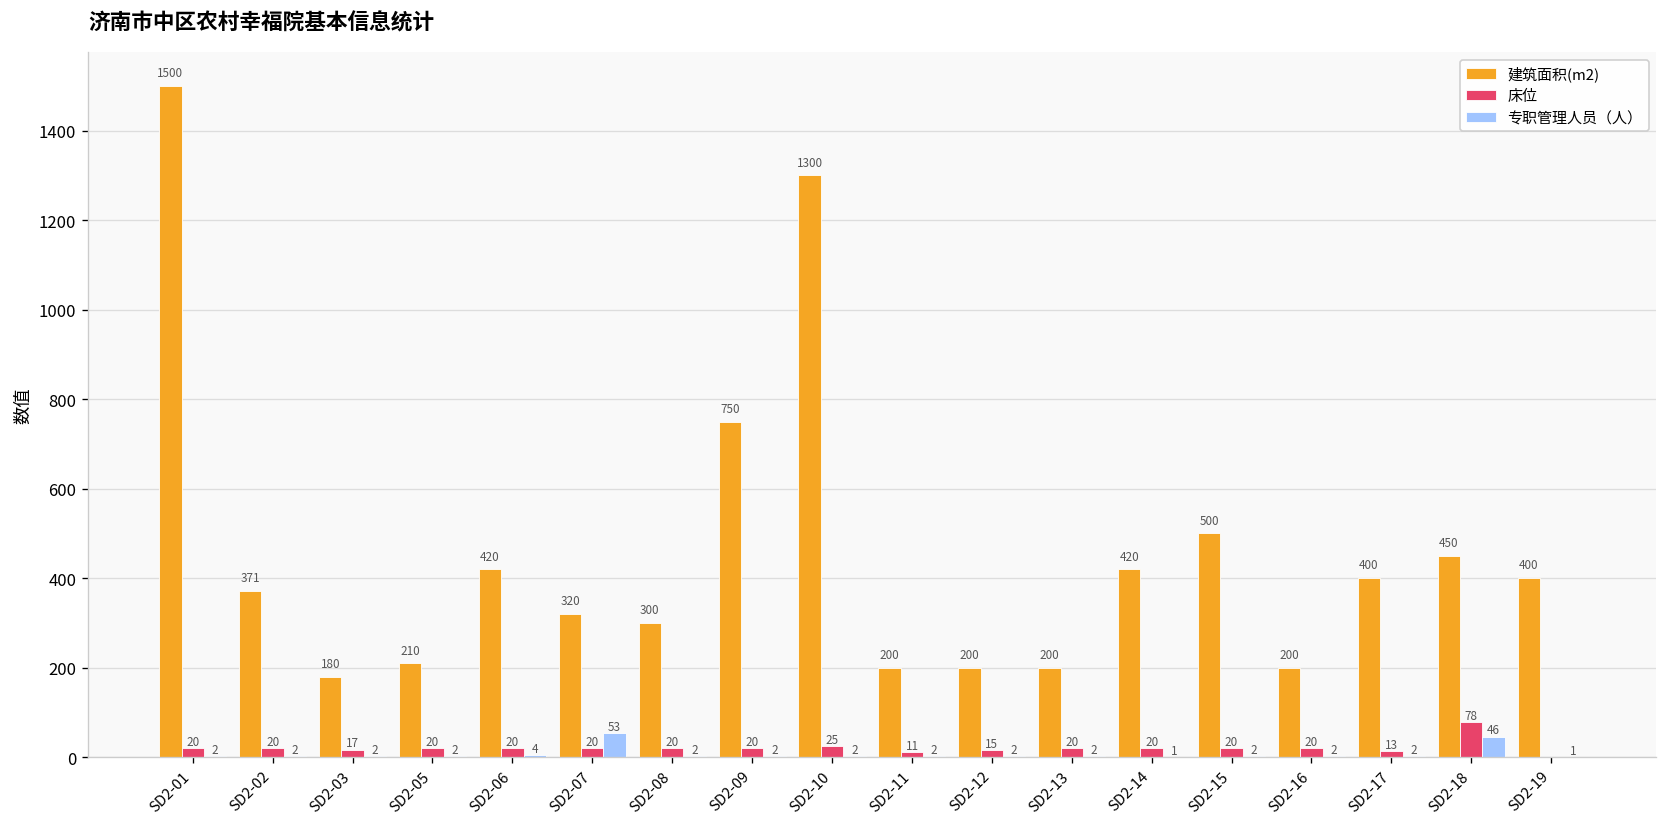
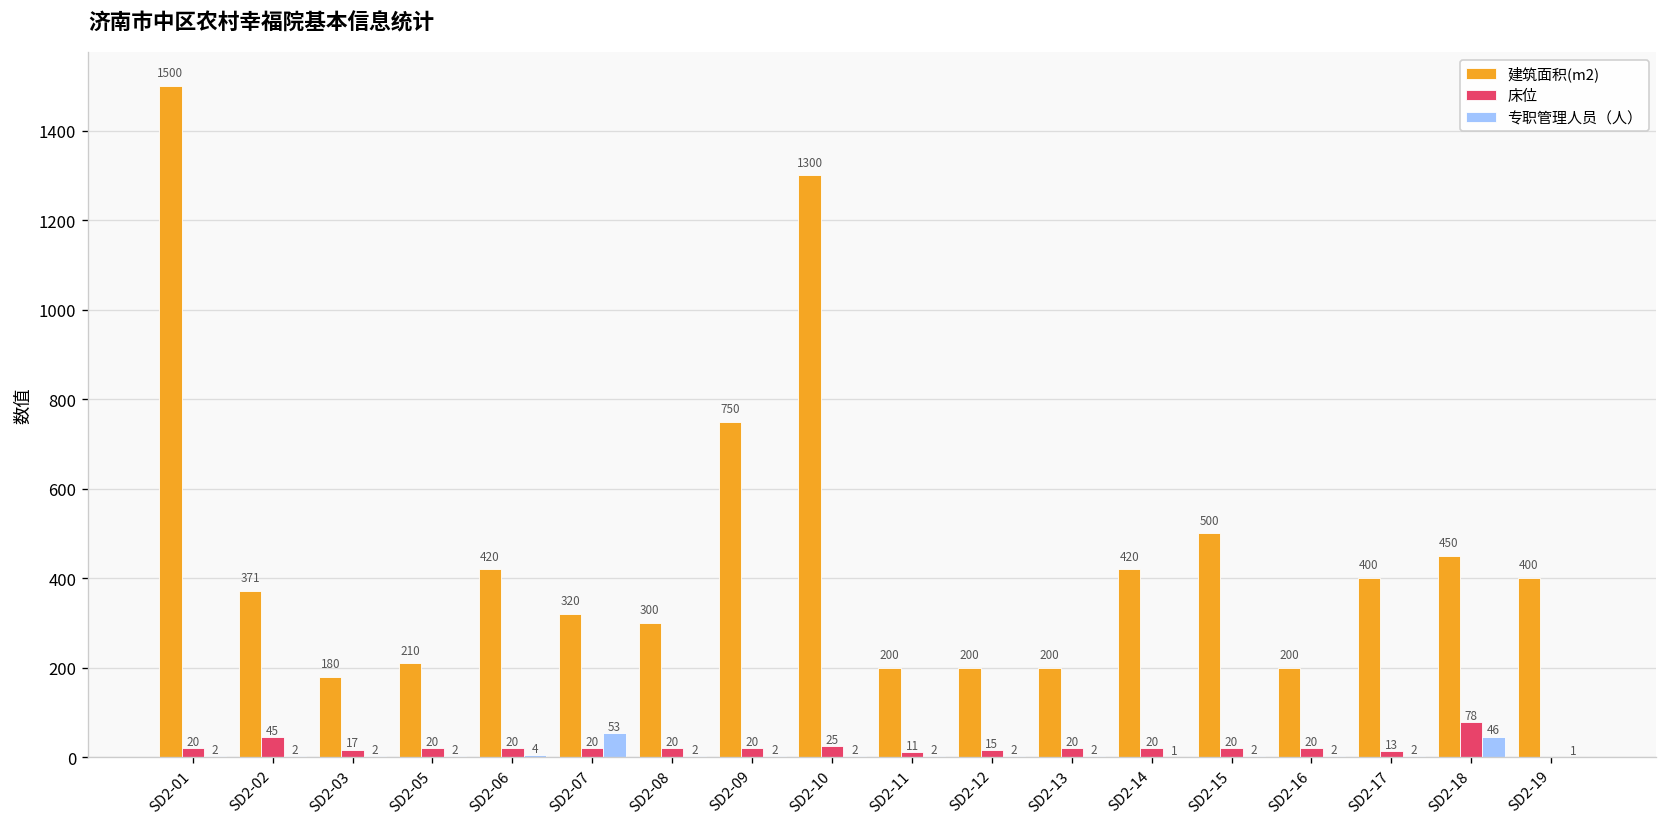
  {
    "建筑面积(m2)": {
      "SD2-01": 1500,
      "SD2-02": 371,
      "SD2-03": 180,
      "SD2-05": 210,
      "SD2-06": 420,
      "SD2-07": 320,
      "SD2-08": 300,
      "SD2-09": 750,
      "SD2-10": 1300,
      "SD2-11": 200,
      "SD2-12": 200,
      "SD2-13": 200,
      "SD2-14": 420,
      "SD2-15": 500,
      "SD2-16": 200,
      "SD2-17": 400,
      "SD2-18": 450,
      "SD2-19": 400
    },
    "床位": {
      "SD2-01": 20,
-     "SD2-02": 20,
+     "SD2-02": 45,
      "SD2-03": 17,
      "SD2-05": 20,
      "SD2-06": 20,
      "SD2-07": 20,
      "SD2-08": 20,
      "SD2-09": 20,
      "SD2-10": 25,
      "SD2-11": 11,
      "SD2-12": 15,
      "SD2-13": 20,
      "SD2-14": 20,
      "SD2-15": 20,
      "SD2-16": 20,
      "SD2-17": 13,
      "SD2-18": 78
    },
    "专职管理人员（人）": {
      "SD2-01": 2,
      "SD2-02": 2,
      "SD2-03": 2,
      "SD2-05": 2,
      "SD2-06": 4,
      "SD2-07": 53,
      "SD2-08": 2,
      "SD2-09": 2,
      "SD2-10": 2,
      "SD2-11": 2,
      "SD2-12": 2,
      "SD2-13": 2,
      "SD2-14": 1,
      "SD2-15": 2,
      "SD2-16": 2,
      "SD2-17": 2,
      "SD2-18": 46,
      "SD2-19": 1
    }
  }
